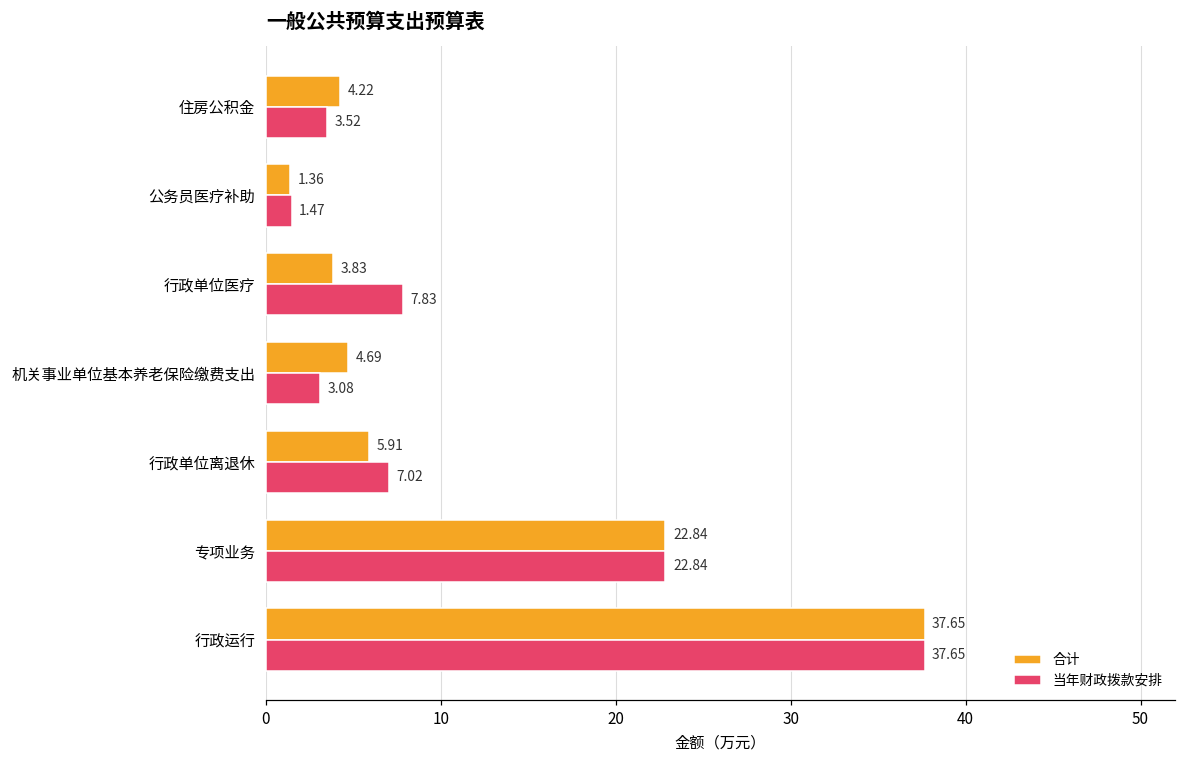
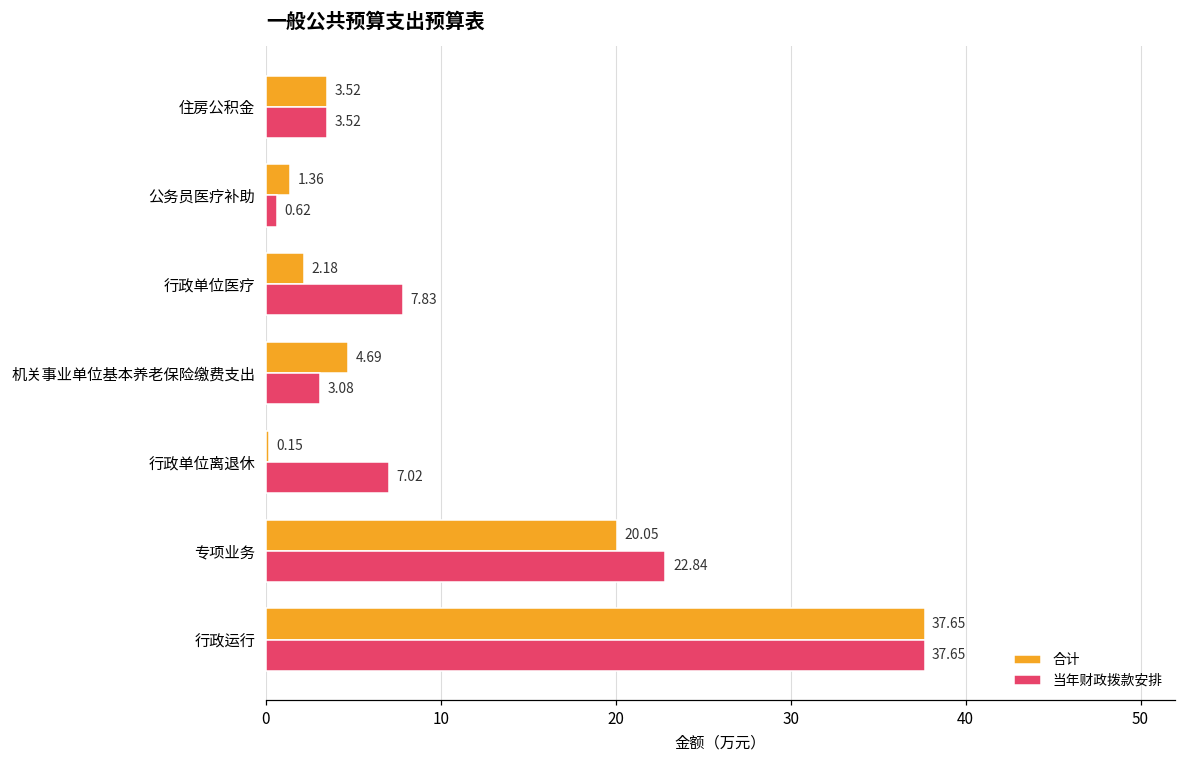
  {
    "合计": {
-     "住房公积金": 4.22,
+     "住房公积金": 3.52,
      "公务员医疗补助": 1.36,
-     "行政单位医疗": 3.83,
+     "行政单位医疗": 2.18,
      "机关事业单位基本养老保险缴费支出": 4.69,
-     "行政单位离退休": 5.91,
-     "专项业务": 22.84,
+     "行政单位离退休": 0.15,
+     "专项业务": 20.05,
      "行政运行": 37.65
    },
    "当年财政拨款安排": {
      "住房公积金": 3.52,
-     "公务员医疗补助": 1.47,
+     "公务员医疗补助": 0.62,
      "行政单位医疗": 7.83,
      "机关事业单位基本养老保险缴费支出": 3.08,
      "行政单位离退休": 7.02,
      "专项业务": 22.84,
      "行政运行": 37.65
    }
  }
